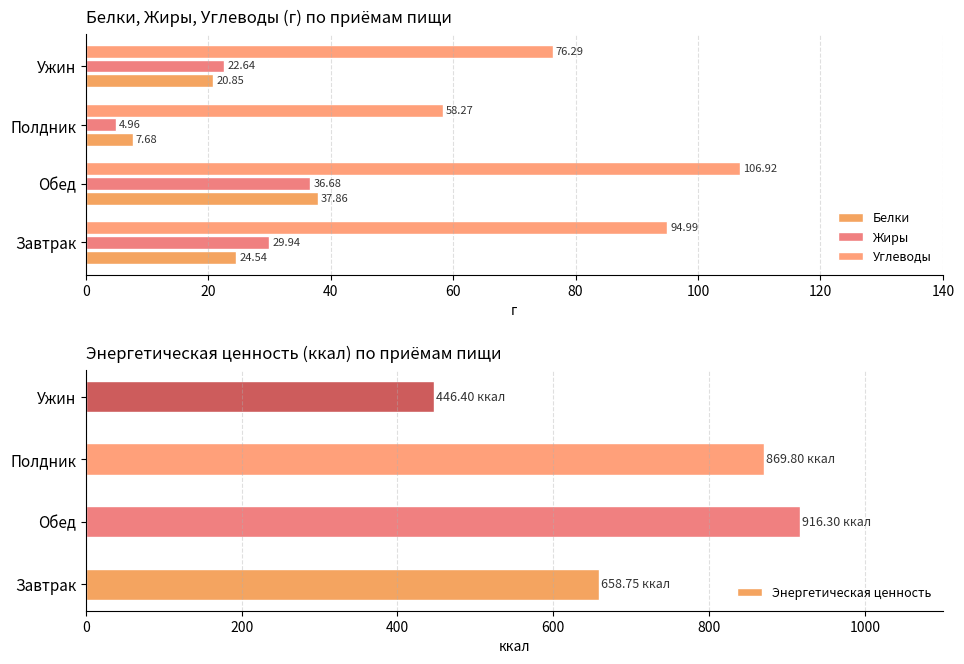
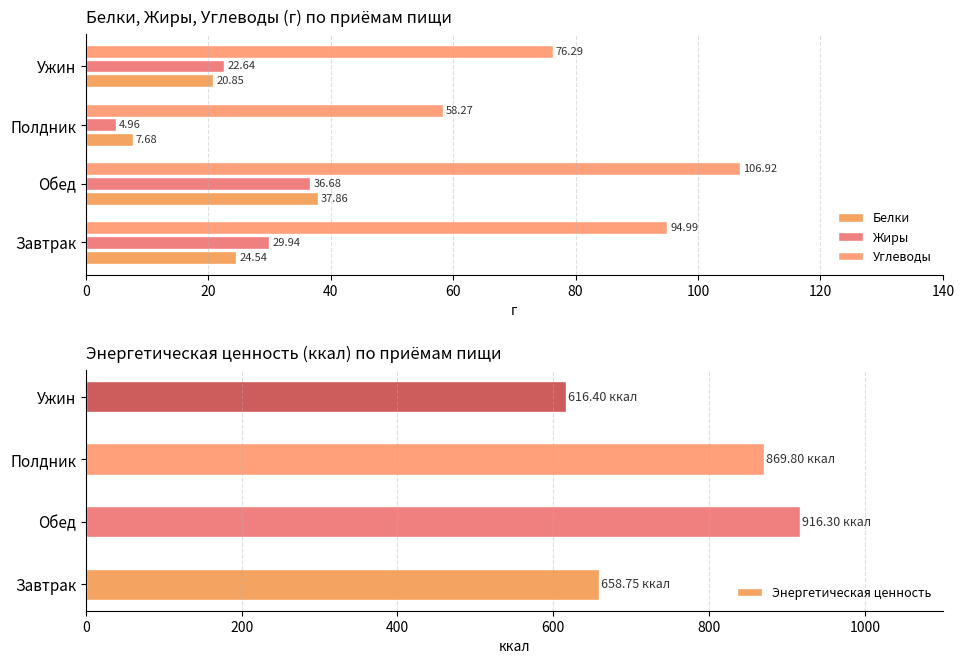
  {
    "Энергетическая ценность (ккал) по приёмам пищи": {
-     "Ужин": 446.40,
+     "Ужин": 616.40,
      "Полдник": 869.80,
      "Обед": 916.30,
      "Завтрак": 658.75
    }
  }
